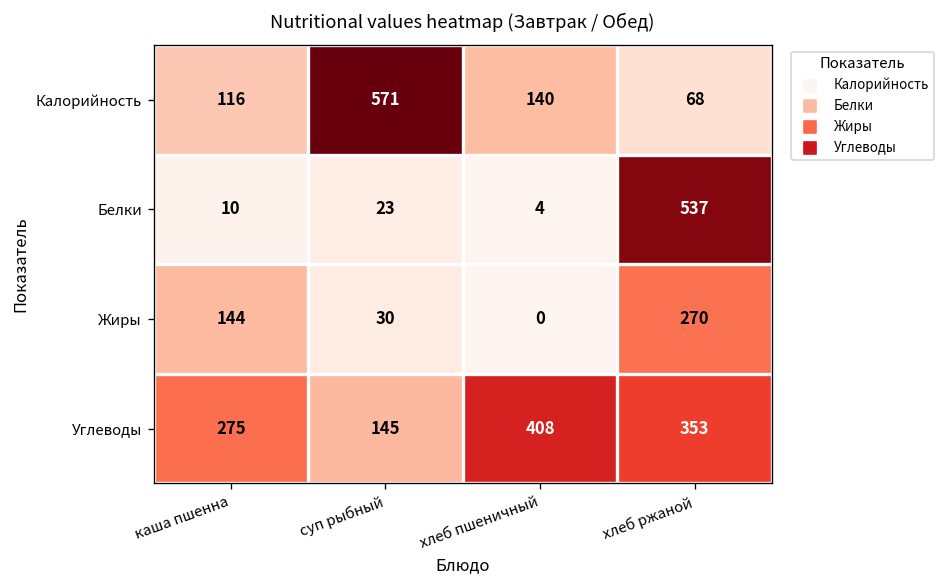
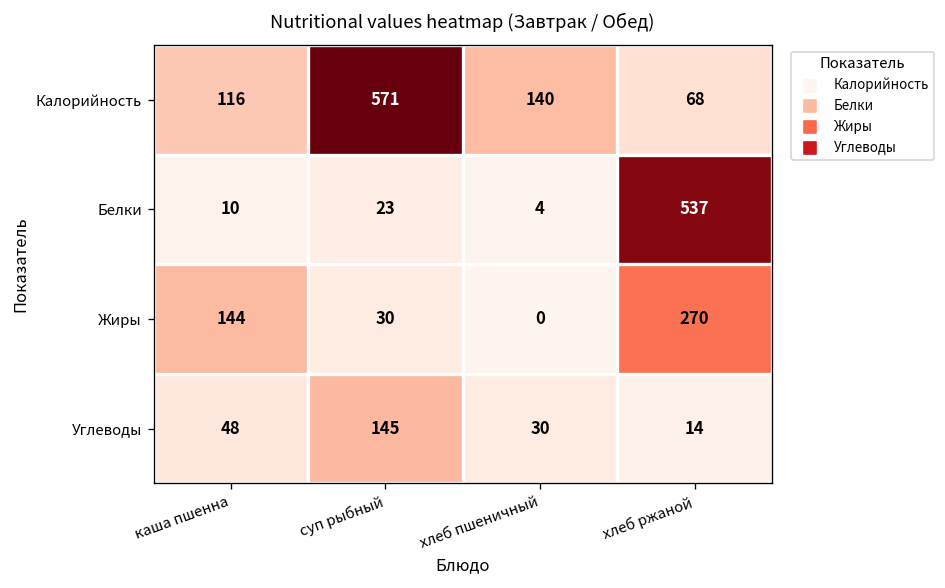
  {
    "Калорийность": {
      "каша пшенна": 116,
      "суп рыбный": 571,
      "хлеб пшеничный": 140,
      "хлеб ржаной": 68
    },
    "Белки": {
      "каша пшенна": 10,
      "суп рыбный": 23,
      "хлеб пшеничный": 4,
      "хлеб ржаной": 537
    },
    "Жиры": {
      "каша пшенна": 144,
      "суп рыбный": 30,
      "хлеб пшеничный": 0,
      "хлеб ржаной": 270
    },
    "Углеводы": {
-     "каша пшенна": 275,
+     "каша пшенна": 48,
      "суп рыбный": 145,
-     "хлеб пшеничный": 408,
-     "хлеб ржаной": 353
+     "хлеб пшеничный": 30,
+     "хлеб ржаной": 14
    }
  }
